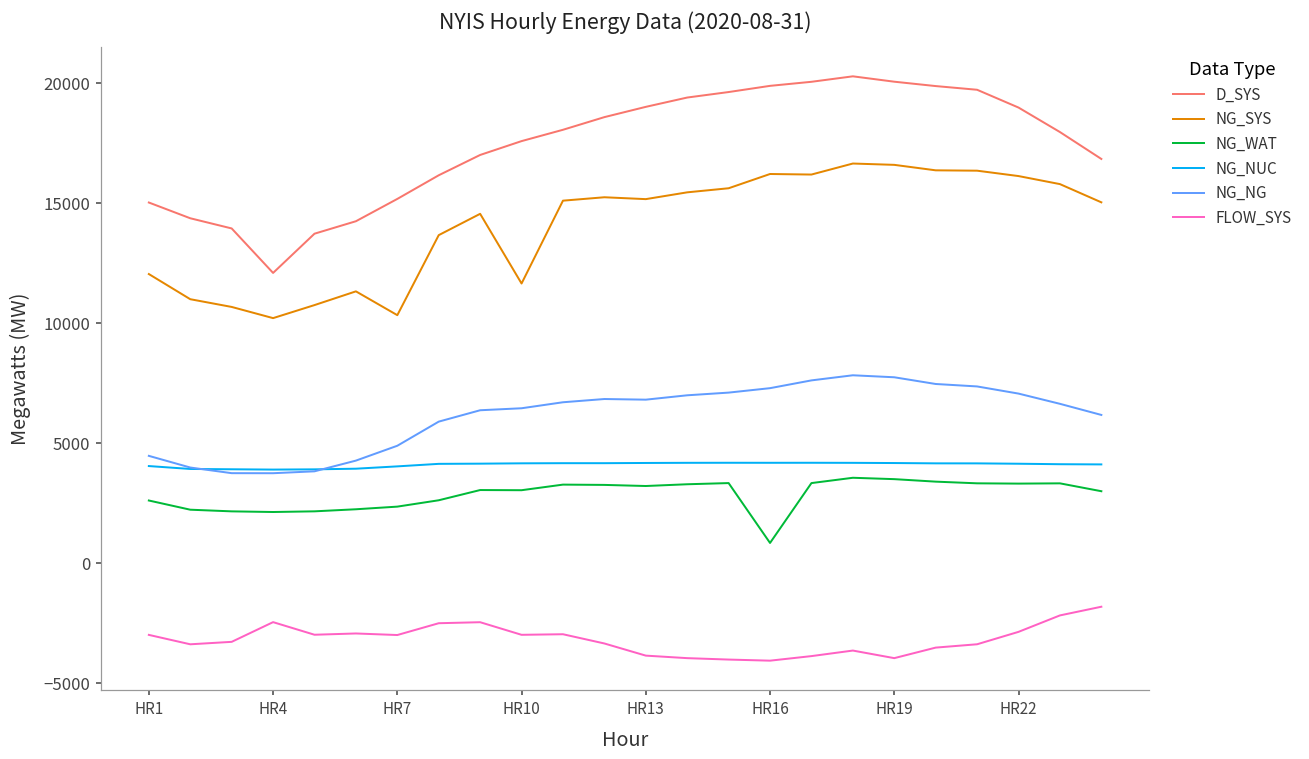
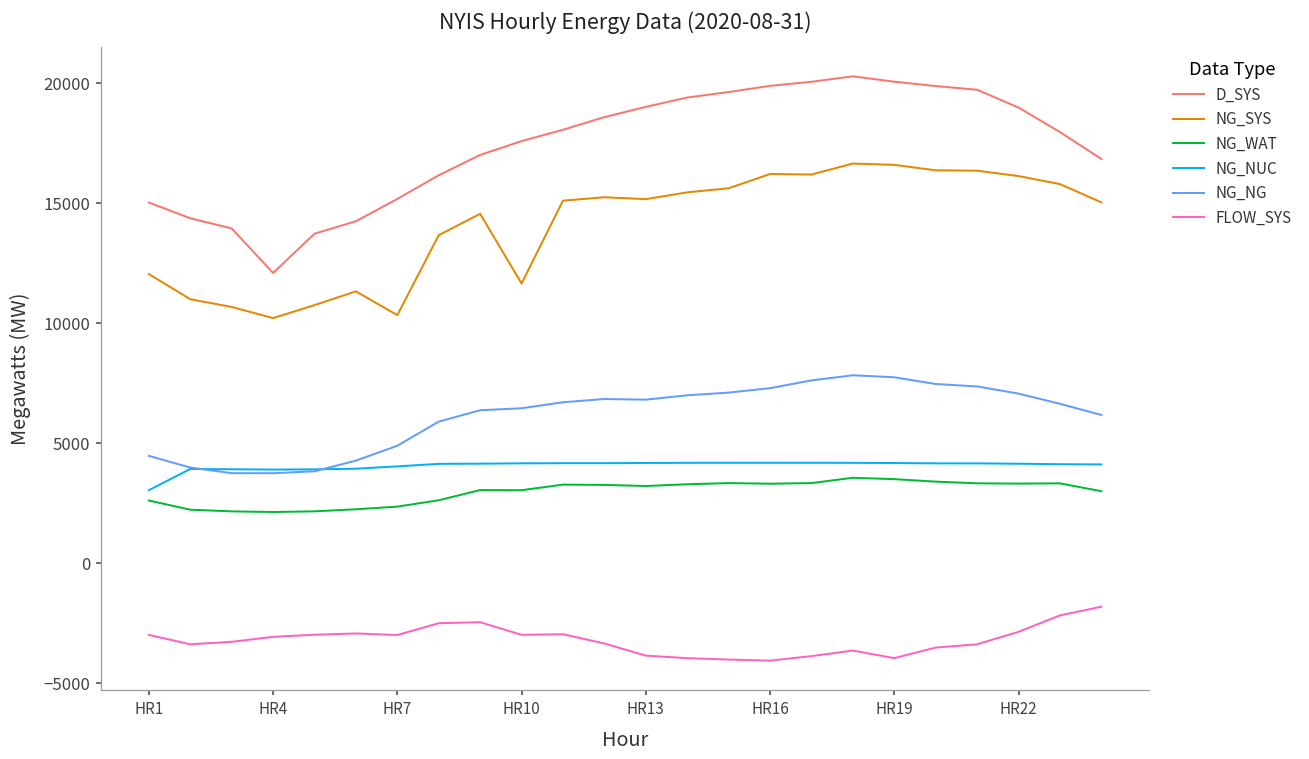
  {
    "D_SYS": {
      "HR1": 15000,
      "HR4": 12100,
      "HR7": 15200,
      "HR10": 17600,
      "HR13": 19000,
      "HR16": 19900,
      "HR19": 20100,
      "HR22": 19000
    },
    "NG_SYS": {
      "HR1": 12100,
      "HR4": 10200,
      "HR7": 10300,
      "HR10": 11700,
      "HR13": 15200,
      "HR16": 16200,
      "HR19": 16600,
      "HR22": 16100
    },
    "NG_WAT": {
      "HR1": 2600,
      "HR4": 2100,
      "HR7": 2400,
      "HR10": 3000,
      "HR13": 3200,
-     "HR16": 900,
+     "HR16": 3300,
      "HR19": 3500,
      "HR22": 3300
    },
    "NG_NUC": {
-     "HR1": 4100,
+     "HR1": 3000,
      "HR4": 3900,
      "HR7": 4000,
      "HR10": 4200,
      "HR13": 4200,
      "HR16": 4200,
      "HR19": 4200,
      "HR22": 4200
    },
    "NG_NG": {
      "HR1": 4500,
      "HR4": 3800,
      "HR7": 4900,
      "HR10": 6500,
      "HR13": 6800,
      "HR16": 7300,
      "HR19": 7800,
      "HR22": 7100
    },
    "FLOW_SYS": {
      "HR1": -3000,
-     "HR4": -2400,
+     "HR4": -3100,
      "HR7": -3000,
      "HR10": -3000,
      "HR13": -3800,
      "HR16": -4100,
      "HR19": -3900,
      "HR22": -2900
    }
  }
